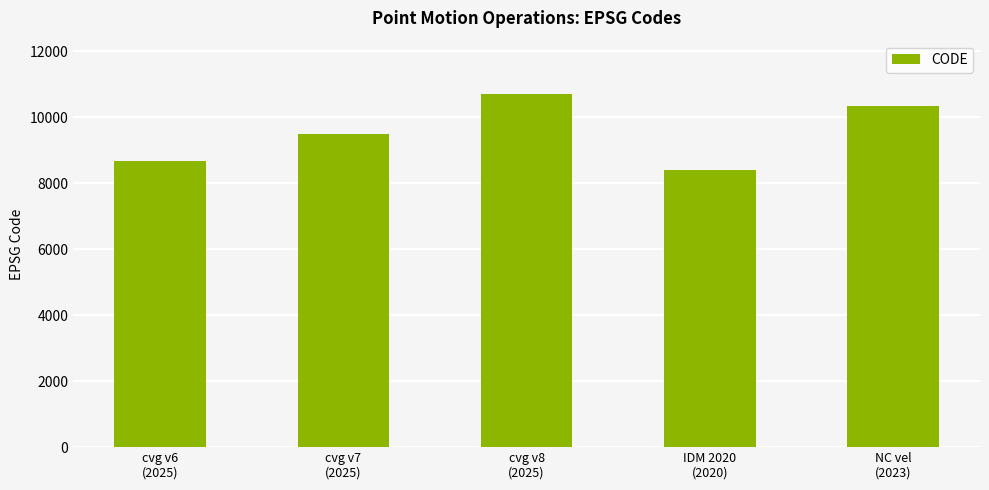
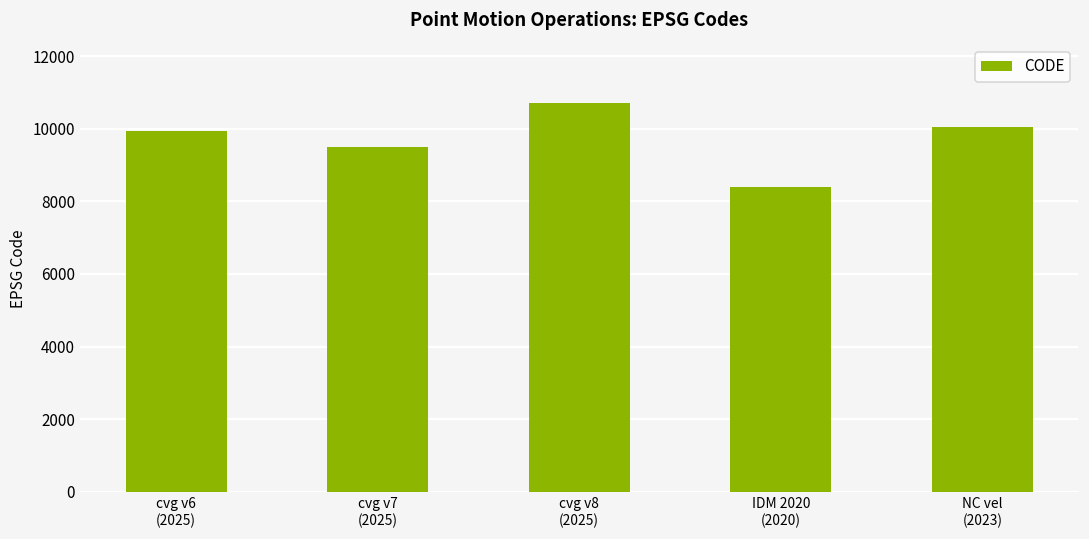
  {
-   "cvg v6 (2025)": 8700,
+   "cvg v6 (2025)": 9900,
    "cvg v7 (2025)": 9500,
    "cvg v8 (2025)": 10700,
    "IDM 2020 (2020)": 8400,
-   "NC vel (2023)": 10300
+   "NC vel (2023)": 10100
  }
